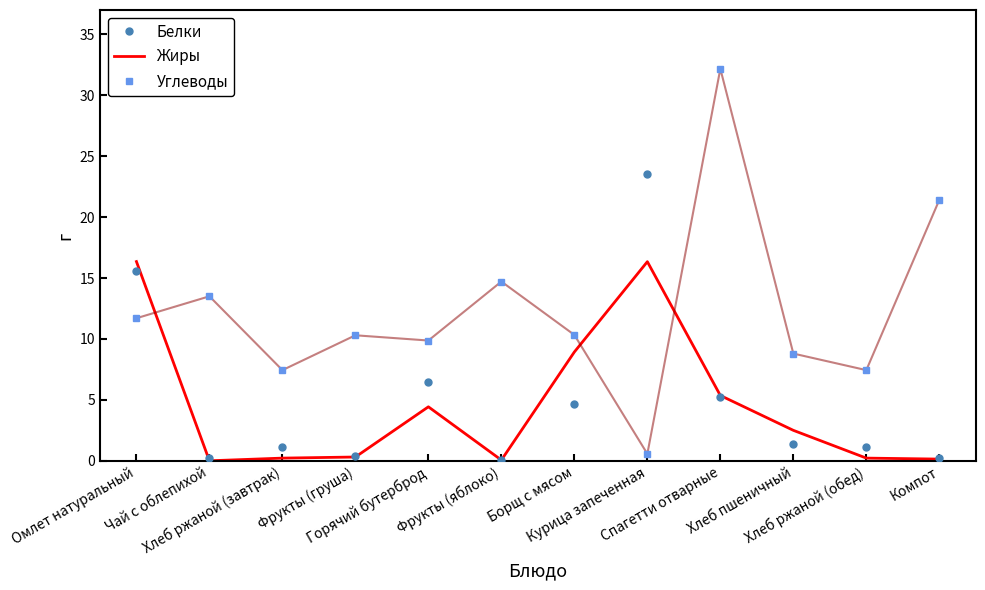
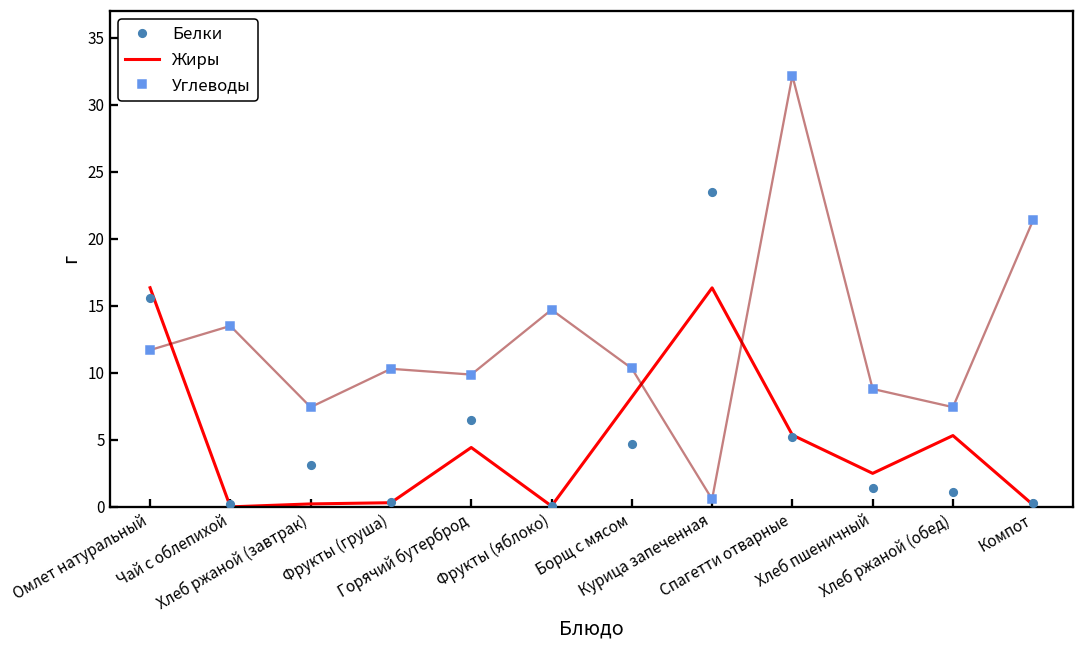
  {
    "Белки": {
      "Омлет натуральный": 15.6,
-     "Хлеб ржаной (завтрак)": 1.1,
+     "Хлеб ржаной (завтрак)": 3.1,
      "Горячий бутерброд": 6.5,
      "Борщ с мясом": 4.7,
      "Курица запеченная": 23.5,
      "Хлеб пшеничный": 1.4,
      "Хлеб ржаной (обед)": 1.1
    },
    "Жиры": {
      "Омлет натуральный": 16.4,
      "Хлеб ржаной (завтрак)": 0.2,
      "Горячий бутерброд": 4.4,
-     "Борщ с мясом": 8.9,
+     "Борщ с мясом": 8.2,
      "Курица запеченная": 16.3,
      "Хлеб пшеничный": 2.5,
-     "Хлеб ржаной (обед)": 0.2
+     "Хлеб ржаной (обед)": 5.3
    },
    "Углеводы": {
      "Омлет натуральный": 11.7,
      "Чай с облепихой": 13.5,
      "Хлеб ржаной (завтрак)": 7.4,
      "Фрукты (груша)": 10.3,
      "Горячий бутерброд": 9.9,
      "Фрукты (яблоко)": 14.7,
      "Борщ с мясом": 10.3,
      "Курица запеченная": 0.6,
      "Спагетти отварные": 32.2,
      "Хлеб пшеничный": 8.8,
      "Хлеб ржаной (обед)": 7.4,
      "Компот": 21.4
    }
  }
